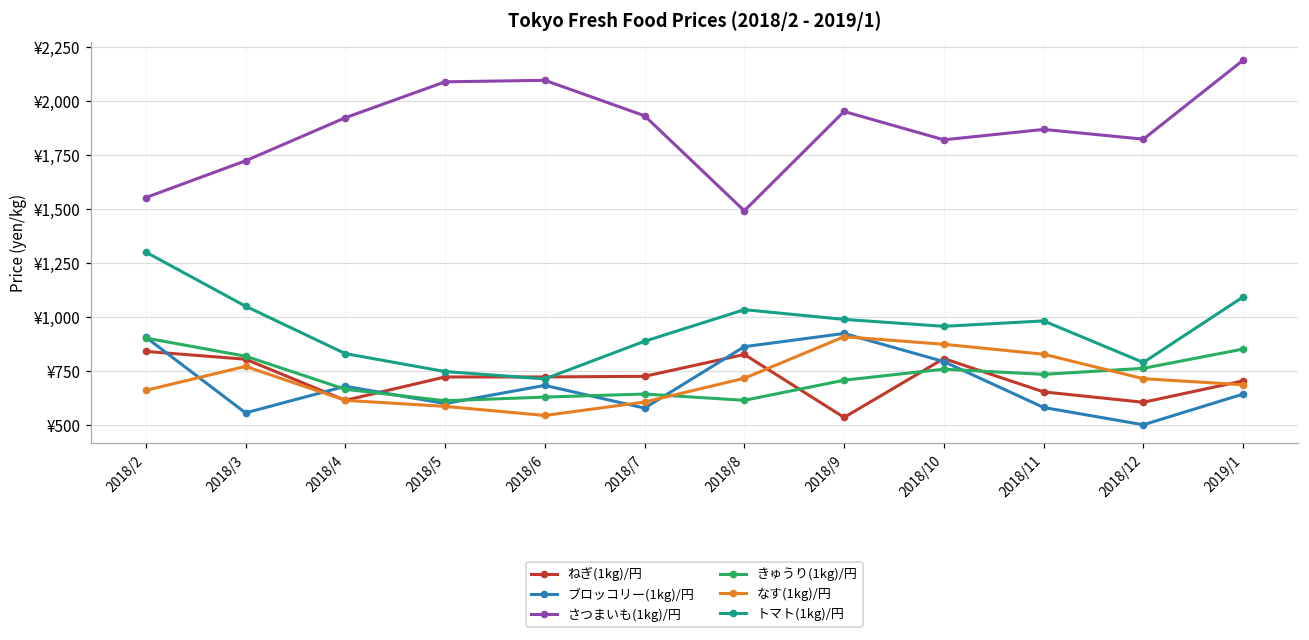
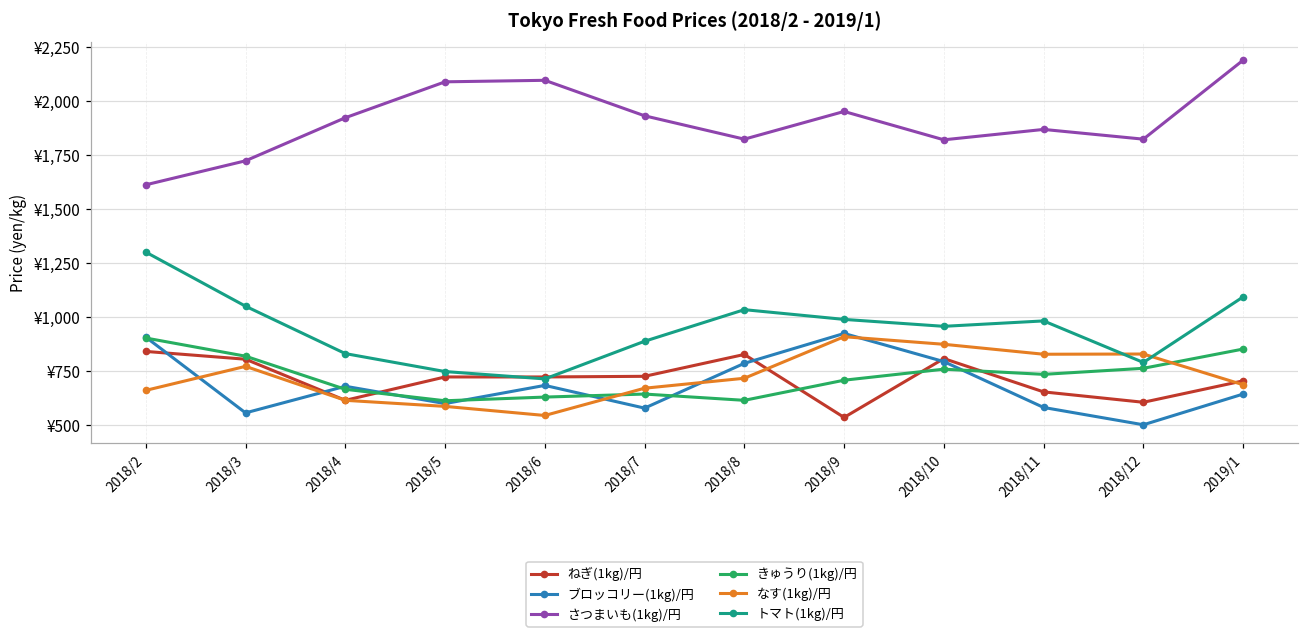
  {
    "ねぎ(1kg)/円": {
      "2018/2": "¥840",
      "2018/3": "¥810",
      "2018/5": "¥720",
      "2018/7": "¥730",
      "2018/8": "¥830",
      "2018/9": "¥540",
      "2018/10": "¥810",
      "2018/11": "¥660",
      "2018/12": "¥610",
      "2019/1": "¥710"
    },
    "ブロッコリー(1kg)/円": {
      "2018/3": "¥560",
      "2018/4": "¥680",
      "2018/6": "¥690",
      "2018/7": "¥580",
-     "2018/8": "¥860",
+     "2018/8": "¥790",
      "2018/9": "¥930",
      "2018/10": "¥800",
      "2018/11": "¥580",
      "2018/12": "¥500",
      "2019/1": "¥650"
    },
    "さつまいも(1kg)/円": {
-     "2018/2": "¥1,550",
+     "2018/2": "¥1,610",
      "2018/3": "¥1,720",
      "2018/4": "¥1,920",
      "2018/5": "¥2,090",
      "2018/6": "¥2,100",
      "2018/7": "¥1,930",
-     "2018/8": "¥1,490",
+     "2018/8": "¥1,820",
      "2018/9": "¥1,950",
      "2018/10": "¥1,820",
      "2018/11": "¥1,870",
      "2018/12": "¥1,820",
      "2019/1": "¥2,190"
    },
    "なす(1kg)/円": {
      "2018/2": "¥660",
      "2018/3": "¥770",
      "2018/6": "¥550",
-     "2018/7": "¥610",
+     "2018/7": "¥670",
      "2018/8": "¥720",
      "2018/9": "¥910",
      "2018/10": "¥880",
      "2018/11": "¥830",
-     "2018/12": "¥720",
+     "2018/12": "¥830",
      "2019/1": "¥690"
    }
  }
